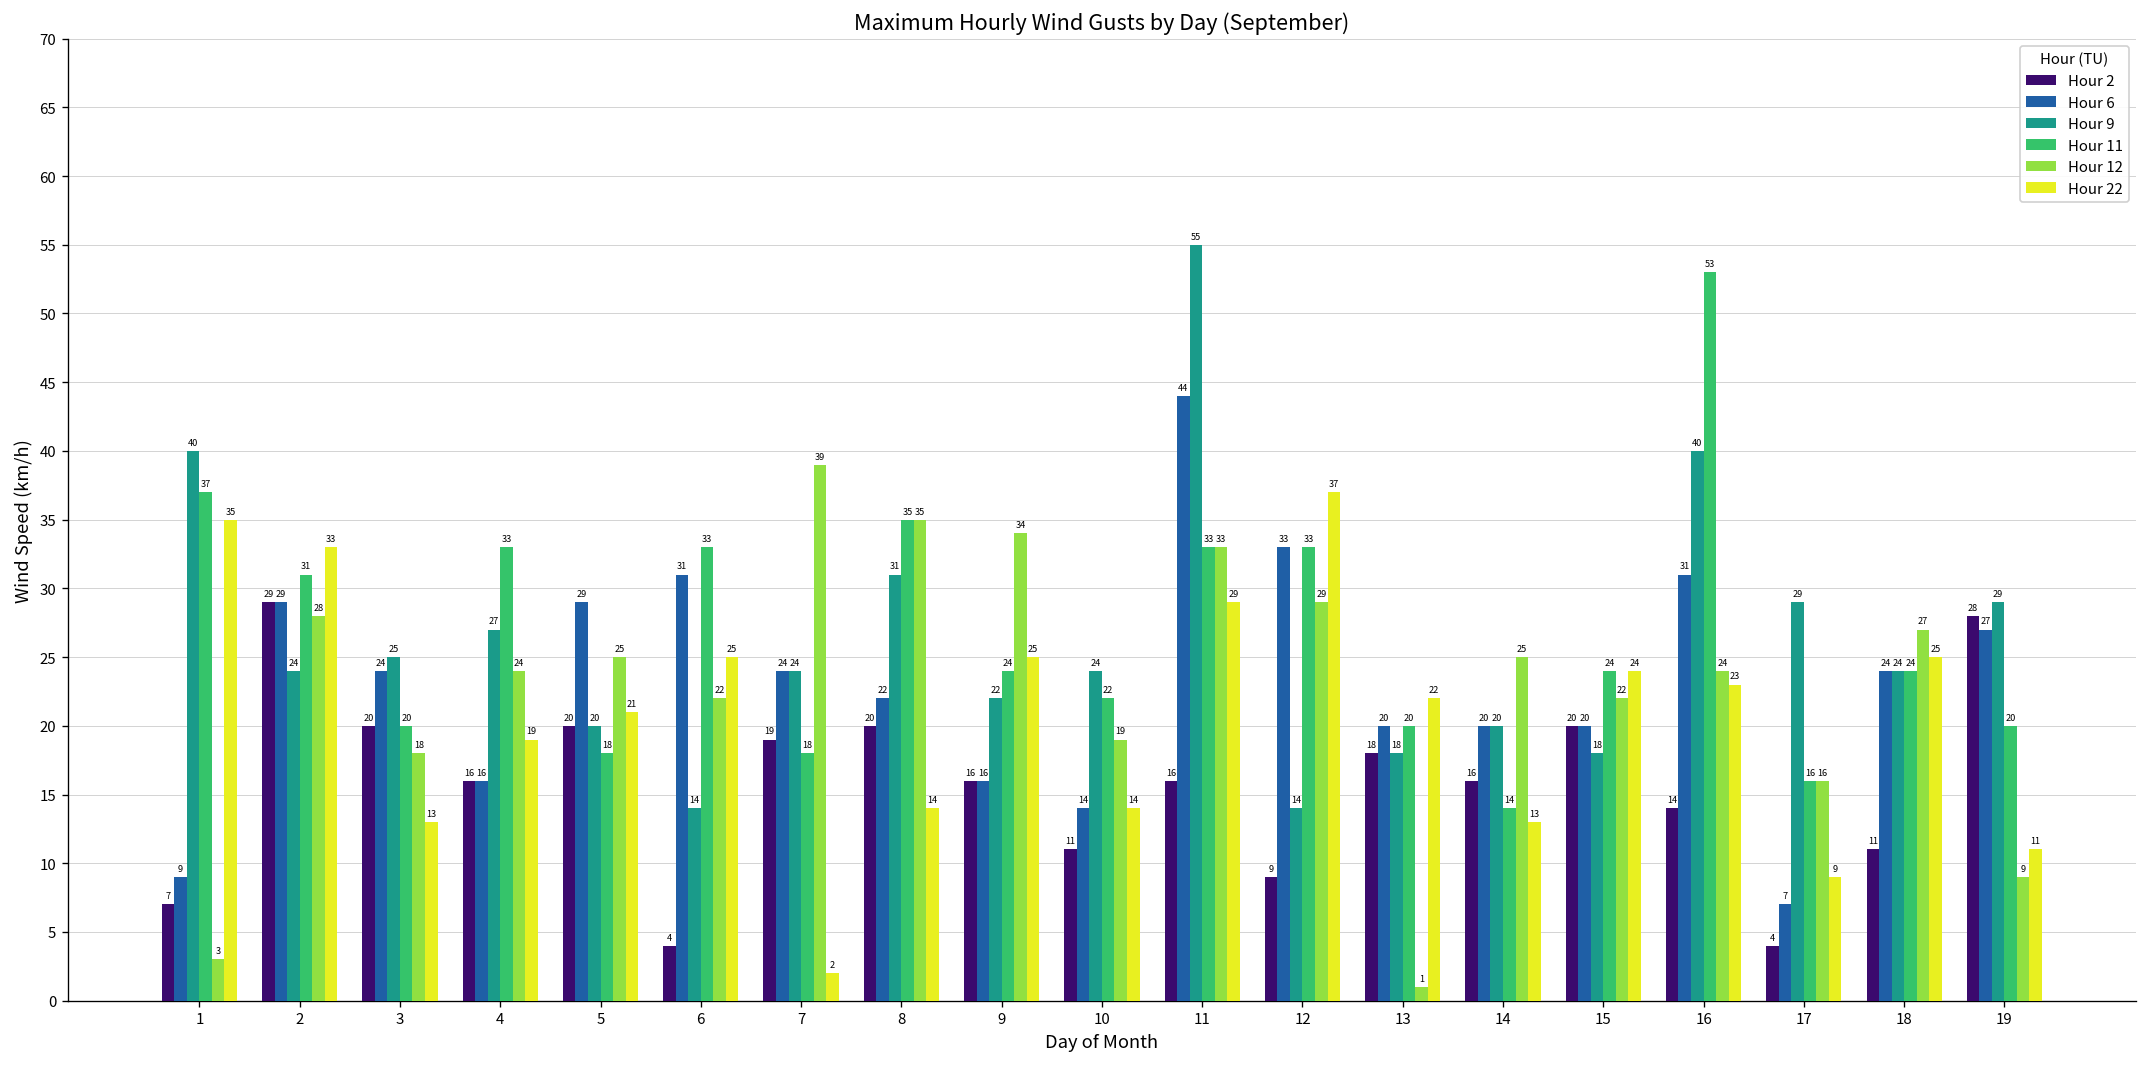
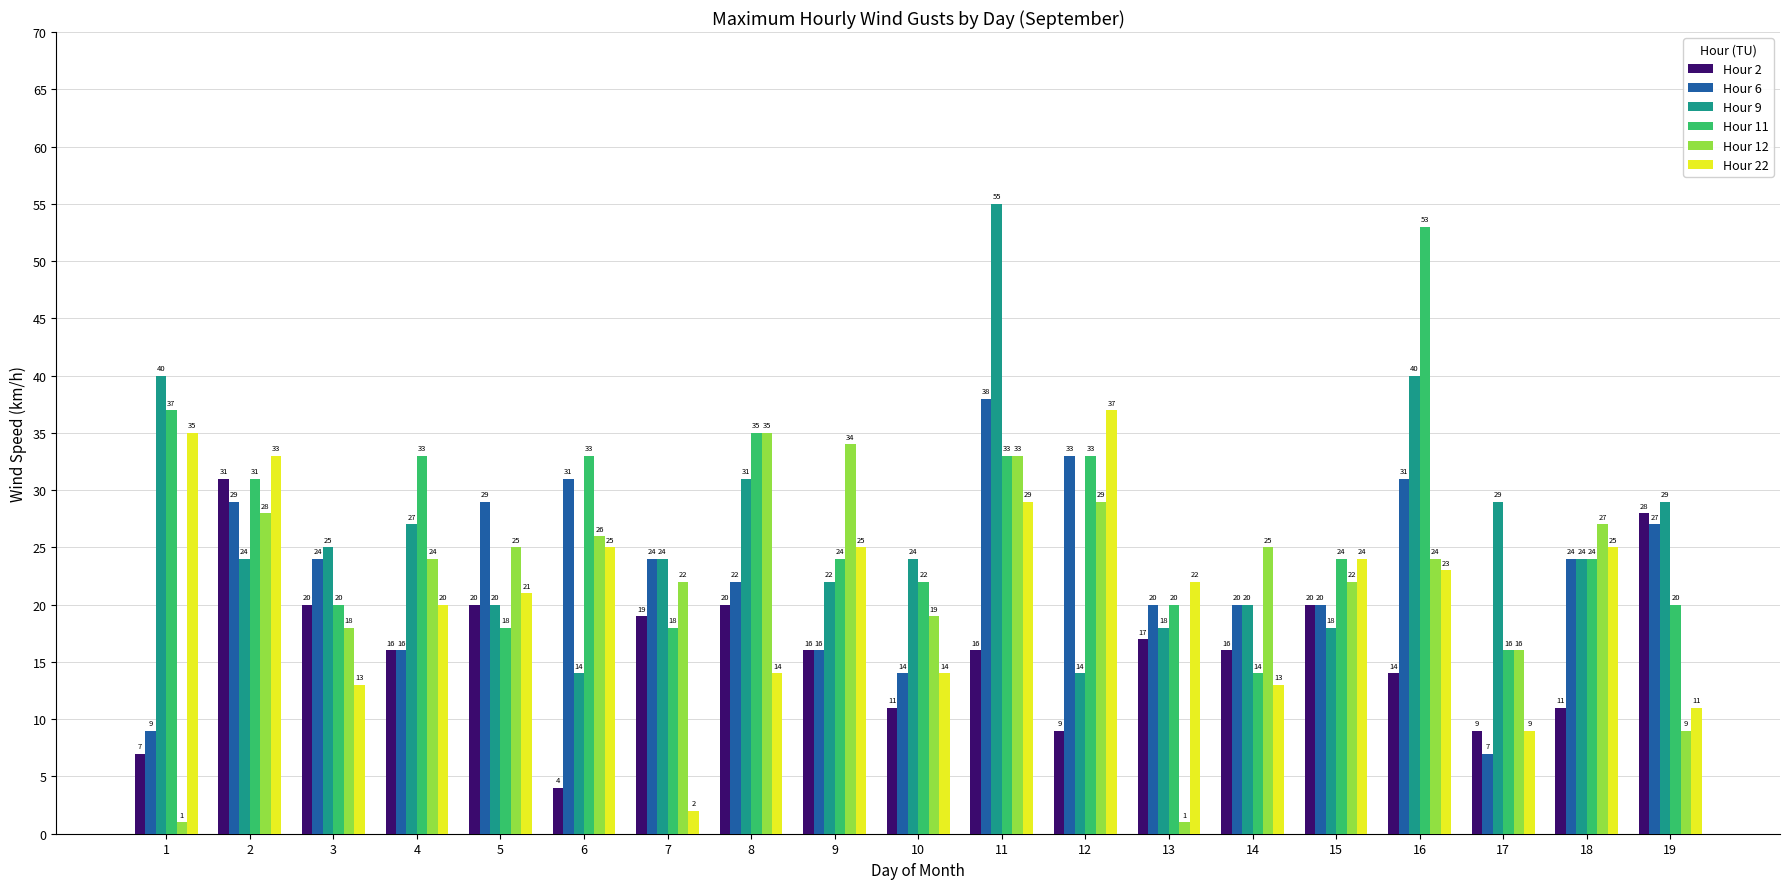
  {
    "Hour 2": {
      "1": 7,
-     "2": 29,
+     "2": 31,
      "3": 20,
      "4": 16,
      "5": 20,
      "6": 4,
      "7": 19,
      "8": 20,
      "9": 16,
      "10": 11,
      "11": 16,
      "12": 9,
-     "13": 18,
+     "13": 17,
      "14": 16,
      "15": 20,
      "16": 14,
-     "17": 4,
+     "17": 9,
      "18": 11,
      "19": 28
    },
    "Hour 6": {
      "1": 9,
      "2": 29,
      "3": 24,
      "4": 16,
      "5": 29,
      "6": 31,
      "7": 24,
      "8": 22,
      "9": 16,
      "10": 14,
-     "11": 44,
+     "11": 38,
      "12": 33,
      "13": 20,
      "14": 20,
      "15": 20,
      "16": 31,
      "17": 7,
      "18": 24,
      "19": 27
    },
    "Hour 12": {
-     "1": 3,
+     "1": 1,
      "2": 28,
      "3": 18,
      "4": 24,
      "5": 25,
-     "6": 22,
-     "7": 39,
+     "6": 26,
+     "7": 22,
      "8": 35,
      "9": 34,
      "10": 19,
      "11": 33,
      "12": 29,
      "13": 1,
      "14": 25,
      "15": 22,
      "16": 24,
      "17": 16,
      "18": 27,
      "19": 9
    },
    "Hour 22": {
      "1": 35,
      "2": 33,
      "3": 13,
-     "4": 19,
+     "4": 20,
      "5": 21,
      "6": 25,
      "7": 2,
      "8": 14,
      "9": 25,
      "10": 14,
      "11": 29,
      "12": 37,
      "13": 22,
      "14": 13,
      "15": 24,
      "16": 23,
      "17": 9,
      "18": 25,
      "19": 11
    }
  }
